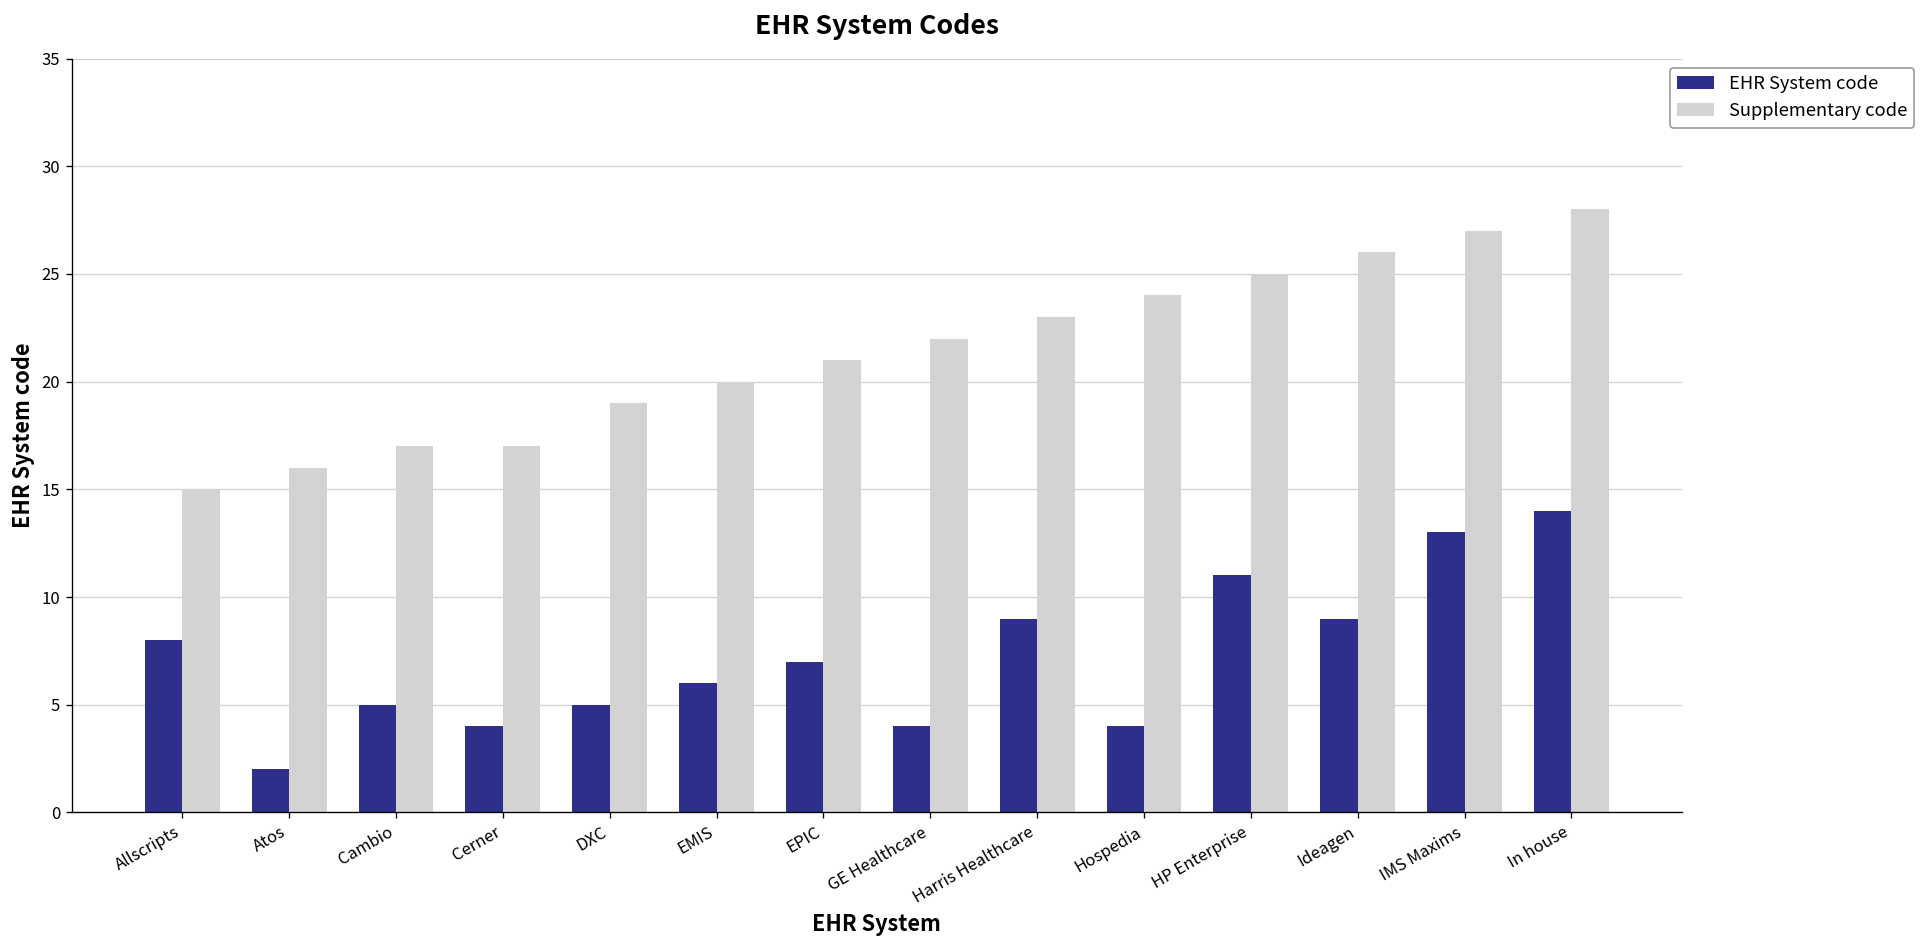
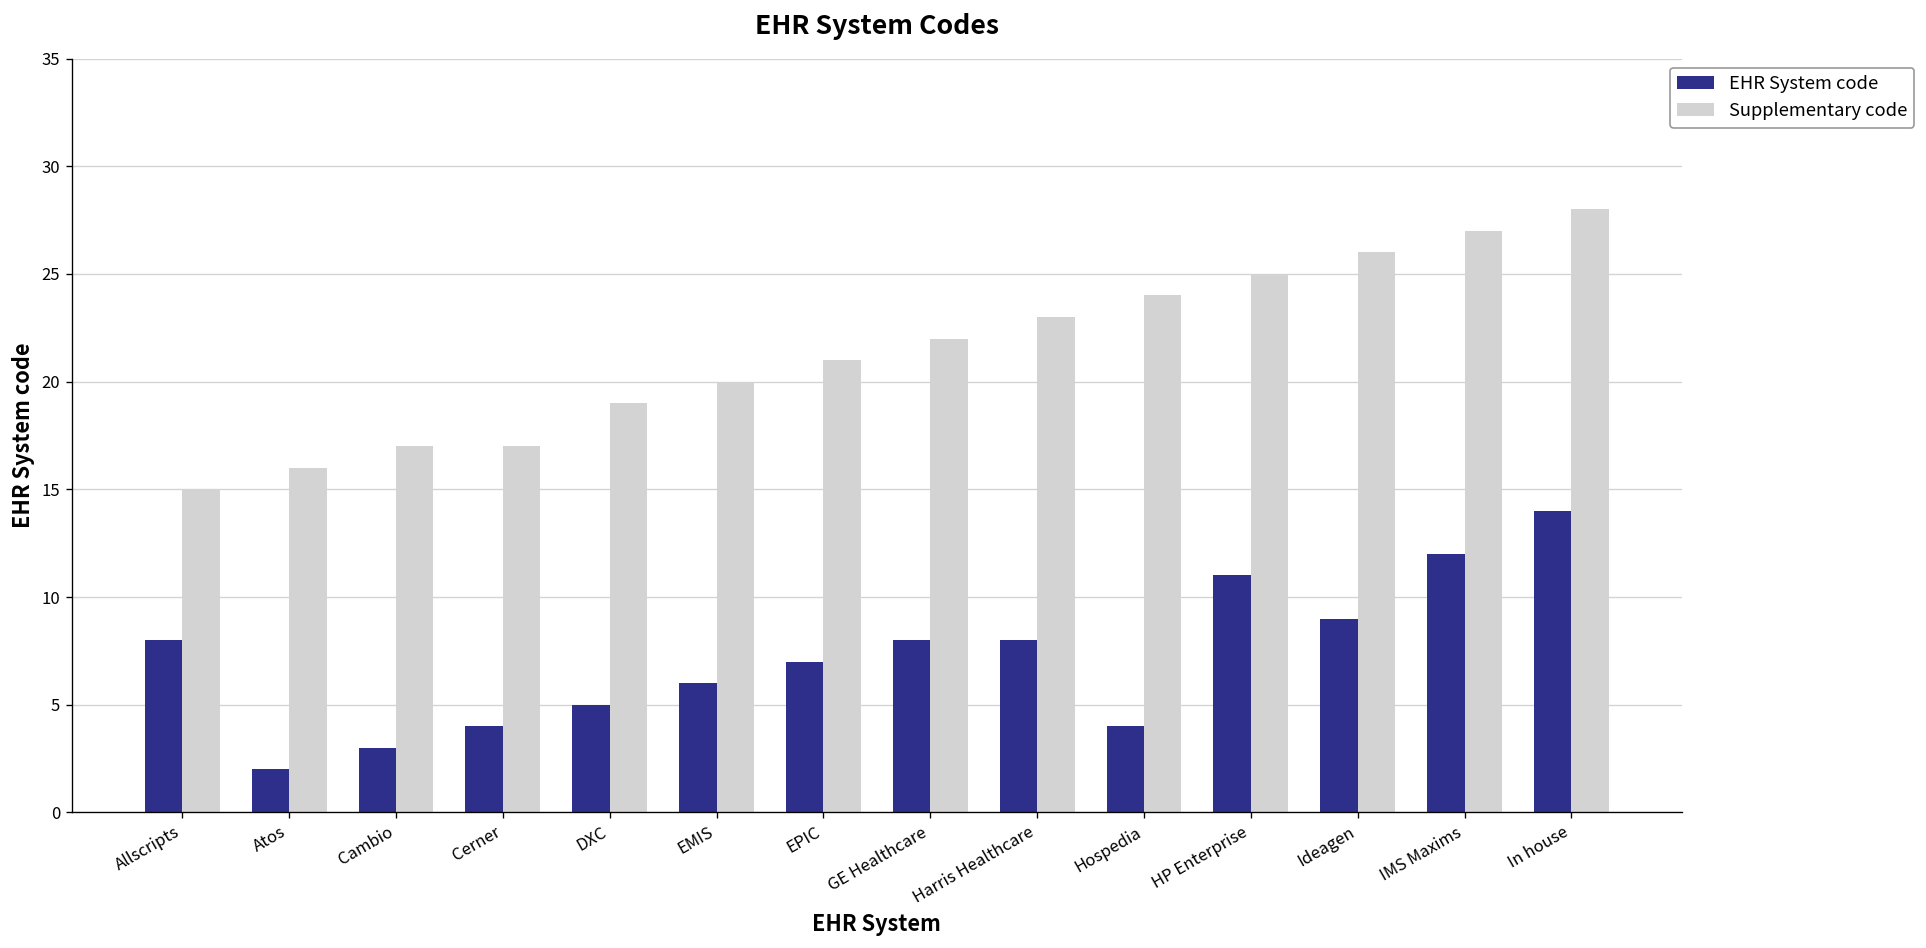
  {
    "EHR System code": {
      "Allscripts": 8,
      "Atos": 2,
-     "Cambio": 5,
+     "Cambio": 3,
      "Cerner": 4,
      "DXC": 5,
      "EMIS": 6,
      "EPIC": 7,
-     "GE Healthcare": 4,
-     "Harris Healthcare": 9,
+     "GE Healthcare": 8,
+     "Harris Healthcare": 8,
      "Hospedia": 4,
      "HP Enterprise": 11,
      "Ideagen": 9,
-     "IMS Maxims": 13,
+     "IMS Maxims": 12,
      "In house": 14
    },
    "Supplementary code": {
      "Allscripts": 15,
      "Atos": 16,
      "Cambio": 17,
      "Cerner": 17,
      "DXC": 19,
      "EMIS": 20,
      "EPIC": 21,
      "GE Healthcare": 22,
      "Harris Healthcare": 23,
      "Hospedia": 24,
      "HP Enterprise": 25,
      "Ideagen": 26,
      "IMS Maxims": 27,
      "In house": 28
    }
  }
